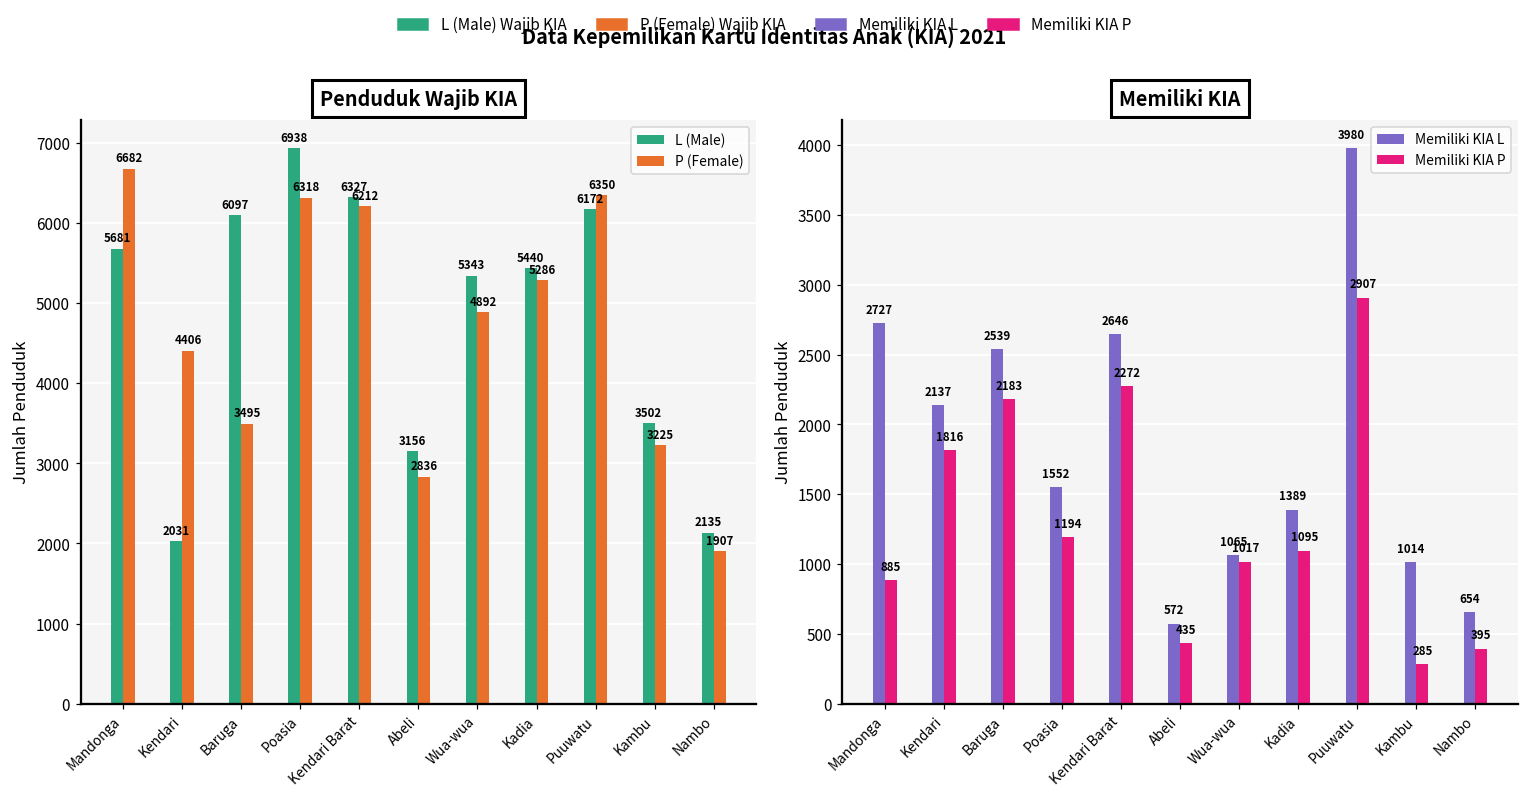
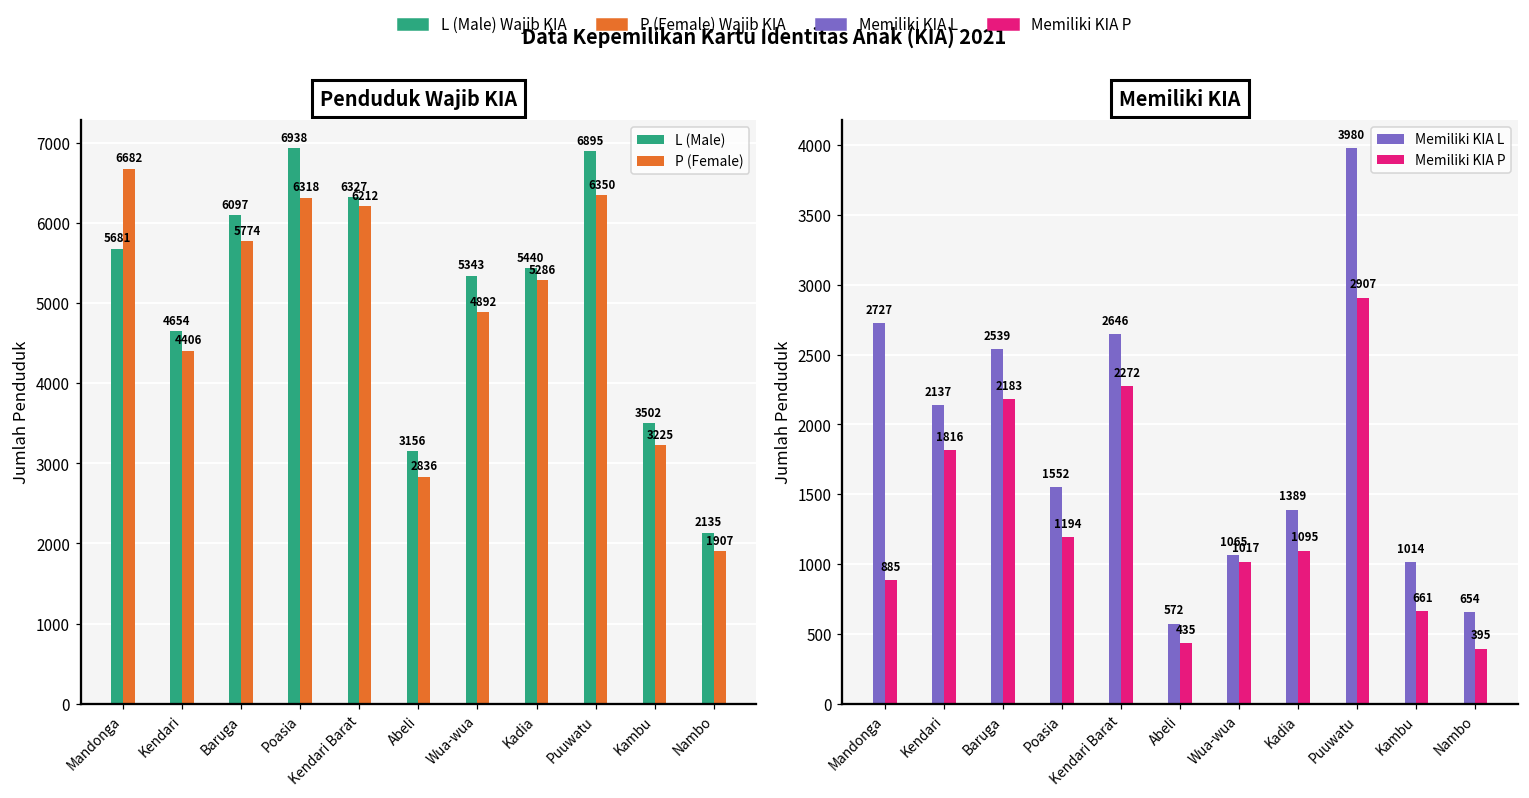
  {
    "Penduduk Wajib KIA": {
      "L (Male)": {
        "Mandonga": 5681,
-       "Kendari": 2031,
+       "Kendari": 4654,
        "Baruga": 6097,
        "Poasia": 6938,
        "Kendari Barat": 6327,
        "Abeli": 3156,
        "Wua-wua": 5343,
        "Kadia": 5440,
-       "Puuwatu": 6172,
+       "Puuwatu": 6895,
        "Kambu": 3502,
        "Nambo": 2135
      },
      "P (Female)": {
        "Mandonga": 6682,
        "Kendari": 4406,
-       "Baruga": 3495,
+       "Baruga": 5774,
        "Poasia": 6318,
        "Kendari Barat": 6212,
        "Abeli": 2836,
        "Wua-wua": 4892,
        "Kadia": 5286,
        "Puuwatu": 6350,
        "Kambu": 3225,
        "Nambo": 1907
      }
    },
    "Memiliki KIA": {
      "Memiliki KIA L": {
        "Mandonga": 2727,
        "Kendari": 2137,
        "Baruga": 2539,
        "Poasia": 1552,
        "Kendari Barat": 2646,
        "Abeli": 572,
        "Kadia": 1389,
        "Puuwatu": 3980,
        "Kambu": 1014,
        "Nambo": 654
      },
      "Memiliki KIA P": {
        "Mandonga": 885,
        "Kendari": 1816,
        "Baruga": 2183,
        "Poasia": 1194,
        "Kendari Barat": 2272,
        "Abeli": 435,
        "Kadia": 1095,
        "Puuwatu": 2907,
-       "Kambu": 285,
+       "Kambu": 661,
        "Nambo": 395
      }
    }
  }
